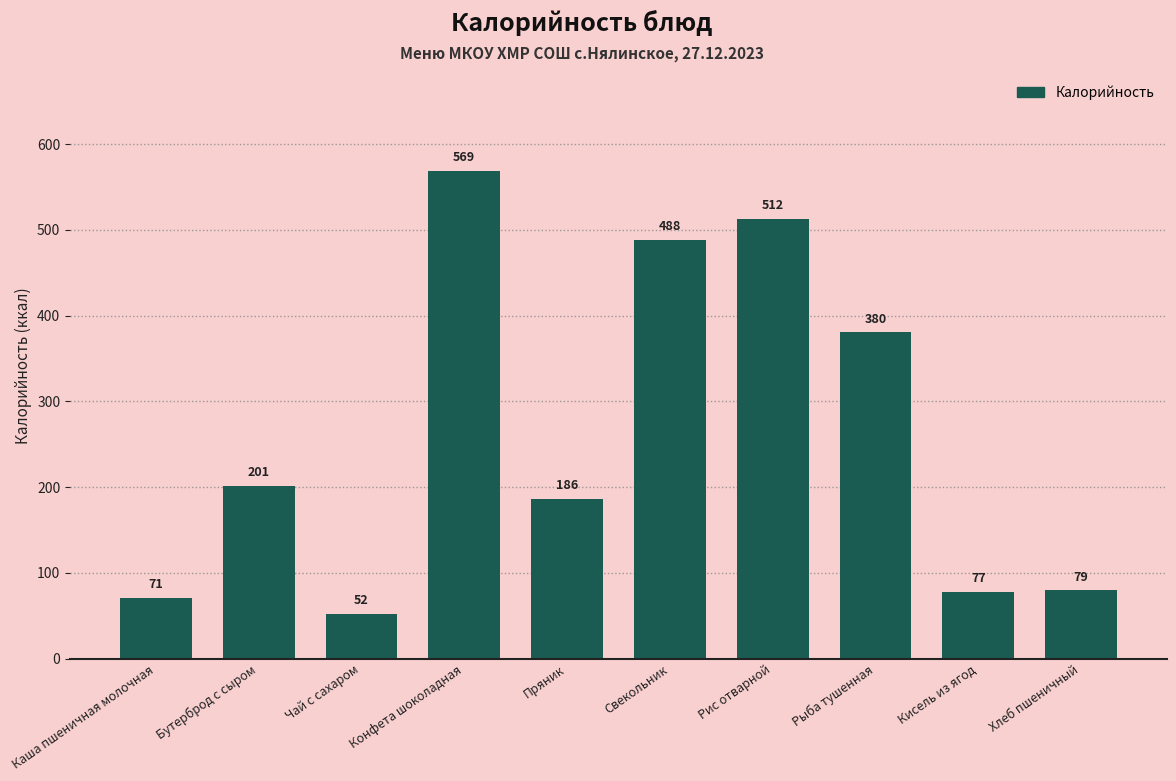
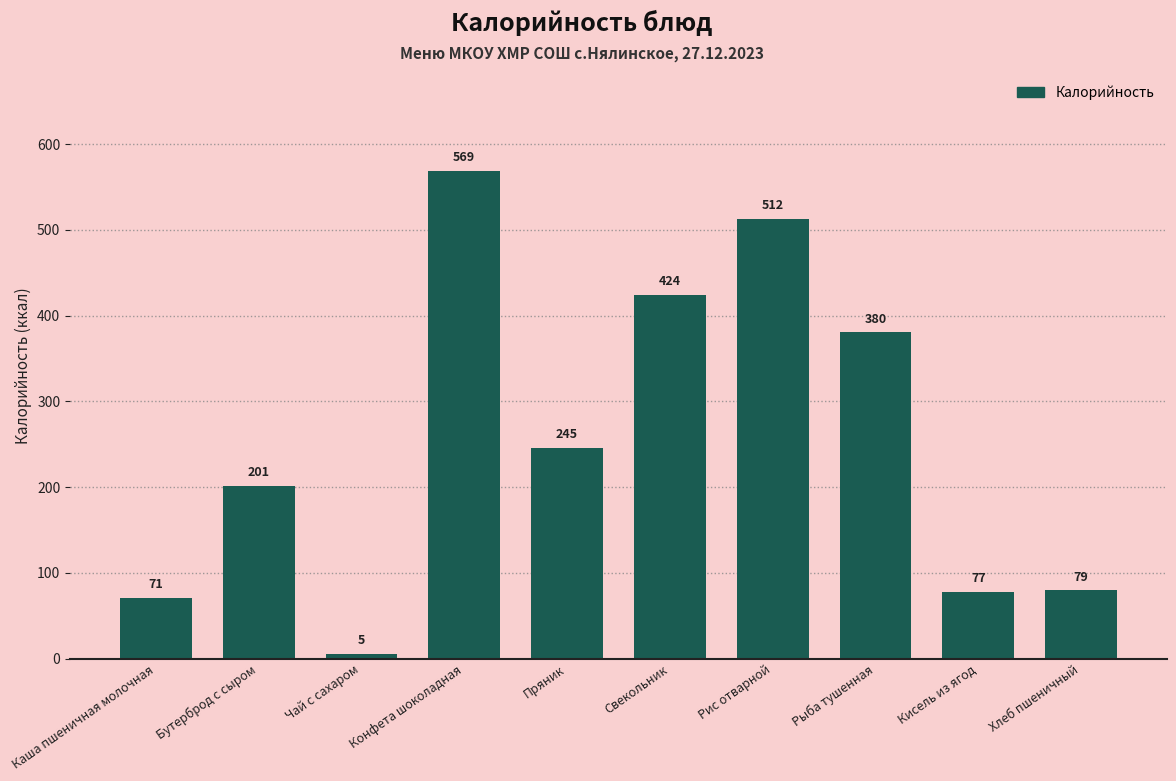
  {
    "Каша пшеничная молочная": 71,
    "Бутерброд с сыром": 201,
-   "Чай с сахаром": 52,
+   "Чай с сахаром": 5,
    "Конфета шоколадная": 569,
-   "Пряник": 186,
-   "Свекольник": 488,
+   "Пряник": 245,
+   "Свекольник": 424,
    "Рис отварной": 512,
    "Рыба тушенная": 380,
    "Кисель из ягод": 77,
    "Хлеб пшеничный": 79
  }
